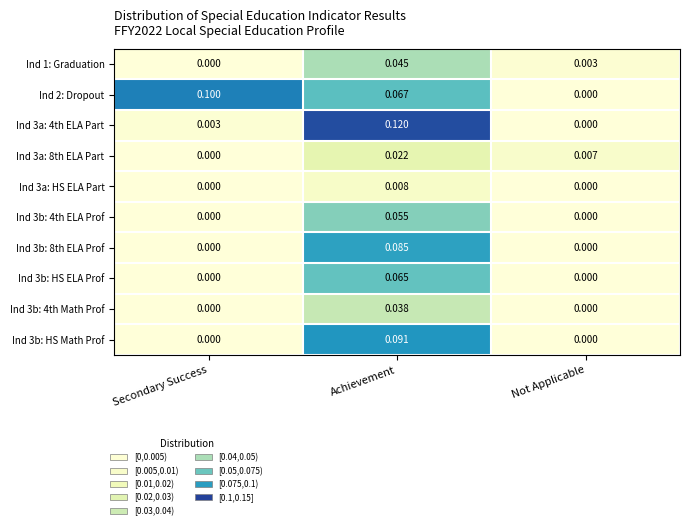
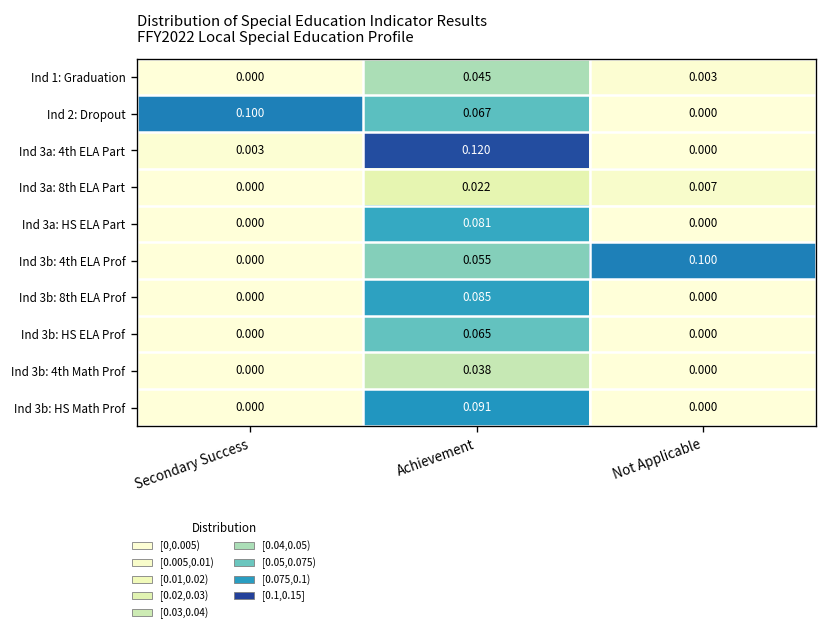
  {
    "Ind 1: Graduation": {
      "Secondary Success": 0.000,
      "Achievement": 0.045,
      "Not Applicable": 0.003
    },
    "Ind 2: Dropout": {
      "Secondary Success": 0.100,
      "Achievement": 0.067,
      "Not Applicable": 0.000
    },
    "Ind 3a: 4th ELA Part": {
      "Secondary Success": 0.003,
      "Achievement": 0.120,
      "Not Applicable": 0.000
    },
    "Ind 3a: 8th ELA Part": {
      "Secondary Success": 0.000,
      "Achievement": 0.022,
      "Not Applicable": 0.007
    },
    "Ind 3a: HS ELA Part": {
      "Secondary Success": 0.000,
-     "Achievement": 0.008,
+     "Achievement": 0.081,
      "Not Applicable": 0.000
    },
    "Ind 3b: 4th ELA Prof": {
      "Secondary Success": 0.000,
      "Achievement": 0.055,
-     "Not Applicable": 0.000
+     "Not Applicable": 0.100
    },
    "Ind 3b: 8th ELA Prof": {
      "Secondary Success": 0.000,
      "Achievement": 0.085,
      "Not Applicable": 0.000
    },
    "Ind 3b: HS ELA Prof": {
      "Secondary Success": 0.000,
      "Achievement": 0.065,
      "Not Applicable": 0.000
    },
    "Ind 3b: 4th Math Prof": {
      "Secondary Success": 0.000,
      "Achievement": 0.038,
      "Not Applicable": 0.000
    },
    "Ind 3b: HS Math Prof": {
      "Secondary Success": 0.000,
      "Achievement": 0.091,
      "Not Applicable": 0.000
    }
  }
